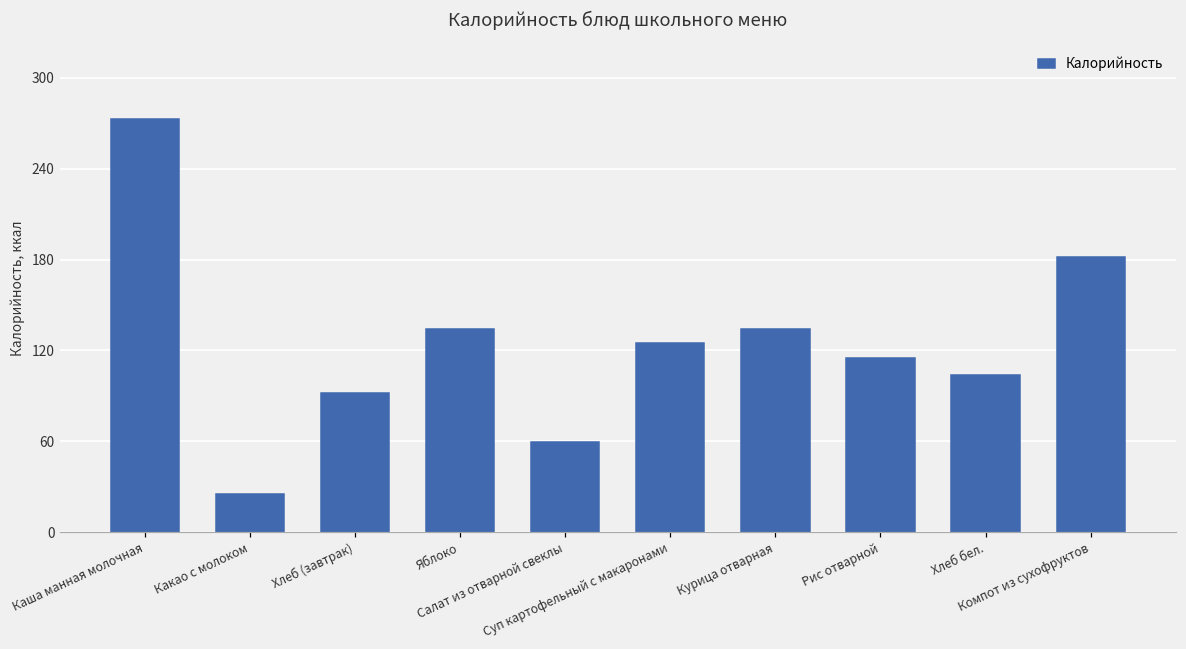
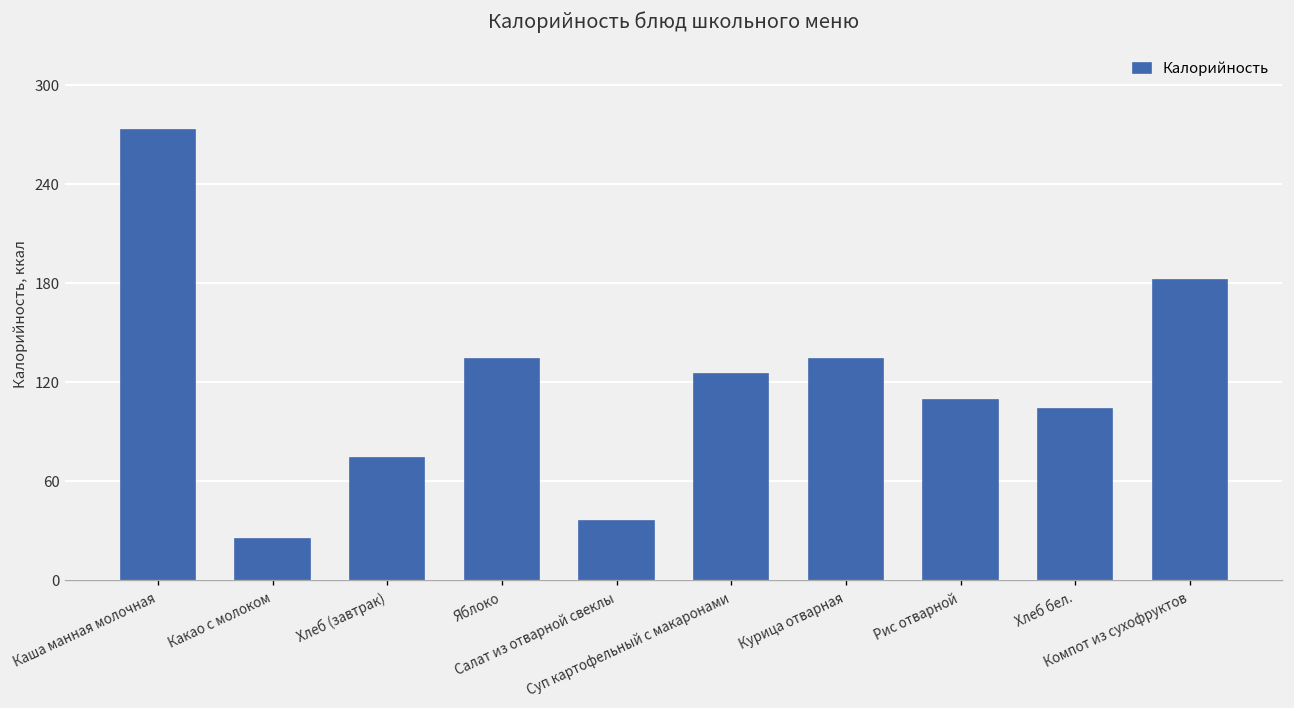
  {
    "Каша манная молочная": 273,
    "Какао с молоком": 25,
-   "Хлеб (завтрак)": 92,
+   "Хлеб (завтрак)": 74,
    "Яблоко": 134,
-   "Салат из отварной свеклы": 59,
+   "Салат из отварной свеклы": 36,
    "Суп картофельный с макаронами": 125,
    "Курица отварная": 134,
-   "Рис отварной": 115,
+   "Рис отварной": 109,
    "Хлеб бел.": 104,
    "Компот из сухофруктов": 182
  }
